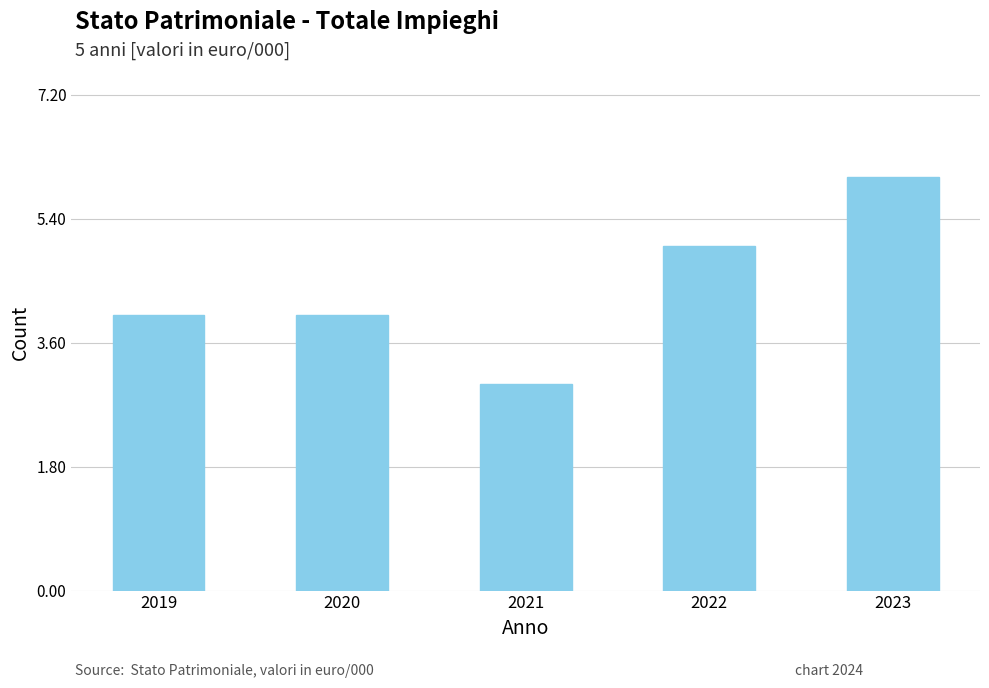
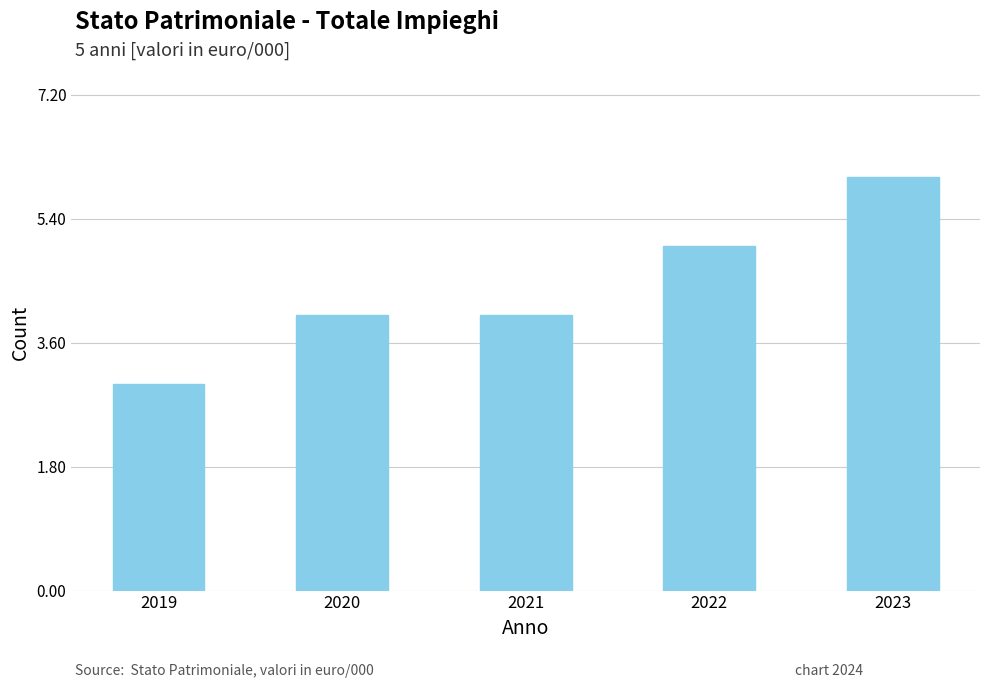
  {
-   "2019": 4,
+   "2019": 3,
    "2020": 4,
-   "2021": 3,
+   "2021": 4,
    "2022": 5,
    "2023": 6
  }
